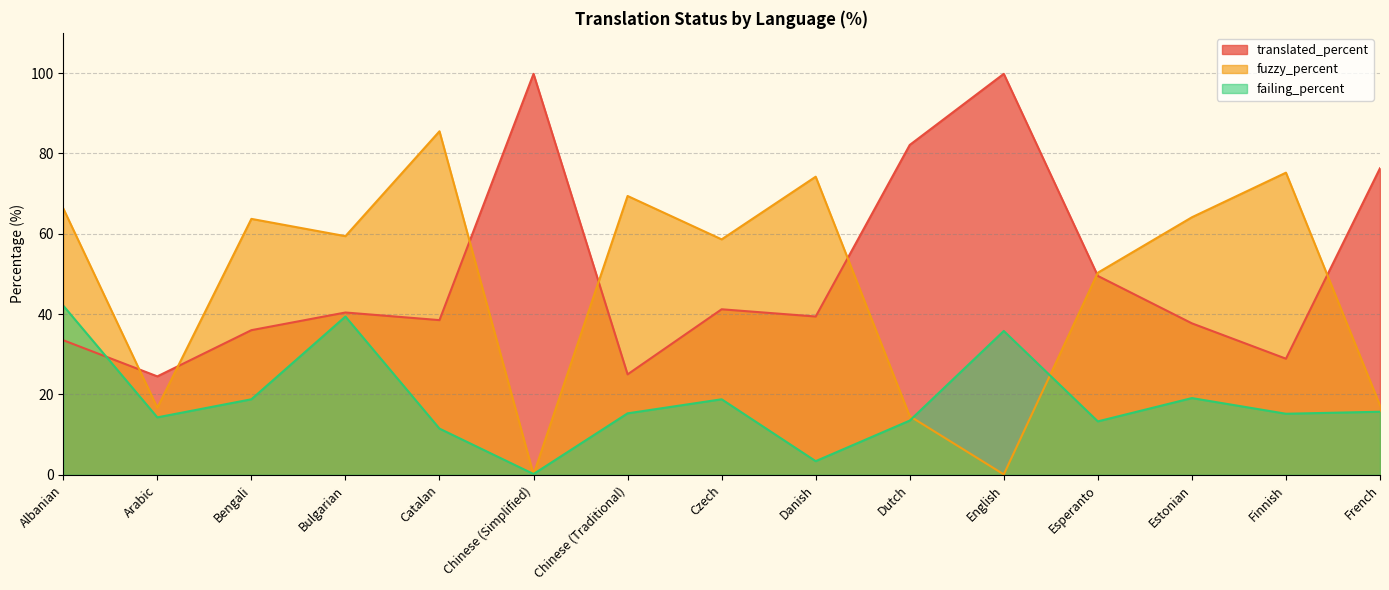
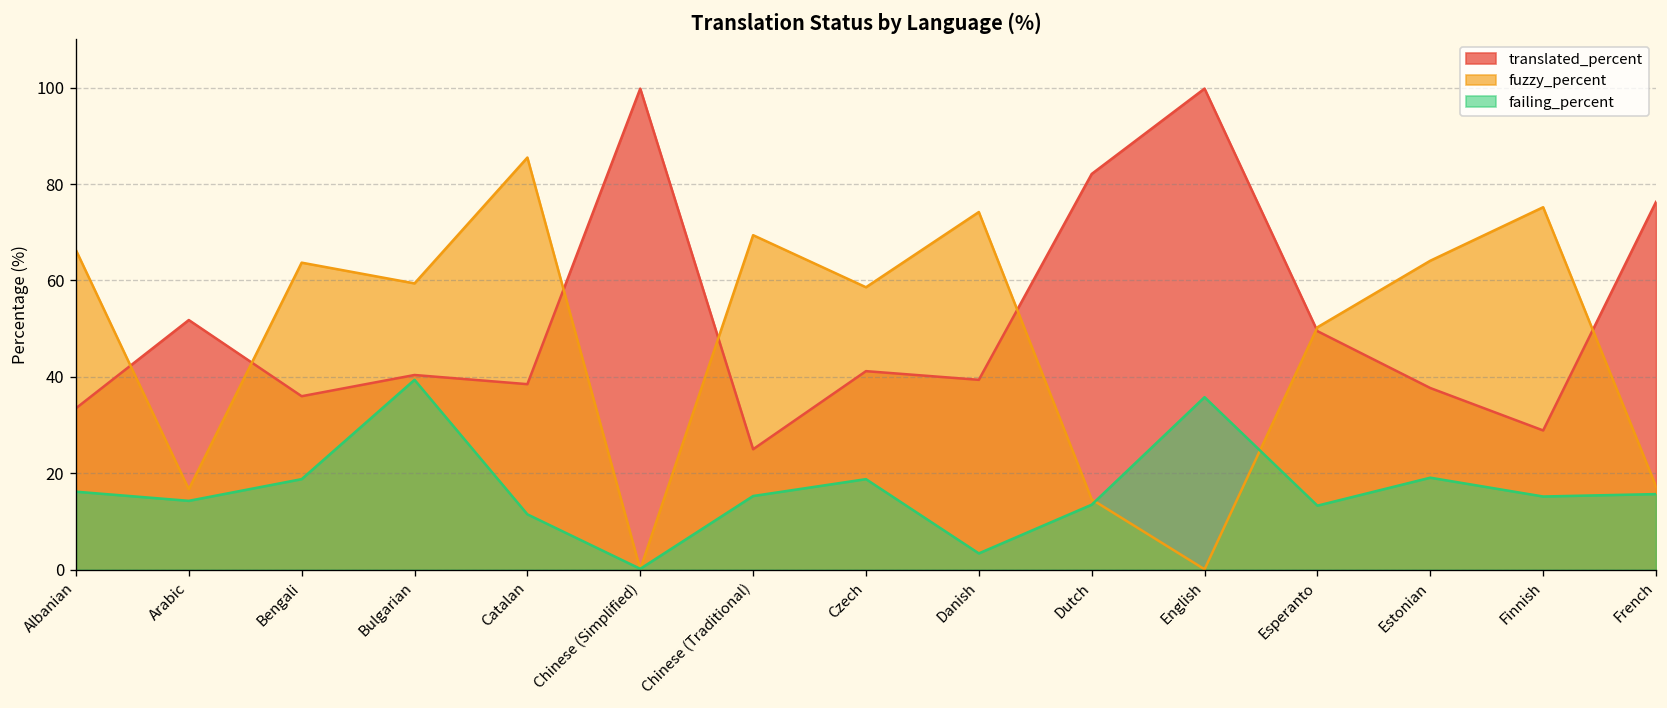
  {
    "translated_percent": {
      "Albanian": 34,
-     "Arabic": 25,
+     "Arabic": 52,
      "Bengali": 36,
      "Bulgarian": 40,
      "Catalan": 39,
      "Chinese (Simplified)": 100,
      "Chinese (Traditional)": 25,
      "Czech": 41,
      "Danish": 39,
      "Dutch": 82,
      "English": 100,
      "Esperanto": 50,
      "Estonian": 38,
      "Finnish": 29,
      "French": 76
    },
    "fuzzy_percent": {
      "Albanian": 66,
      "Arabic": 17,
      "Bengali": 64,
      "Bulgarian": 59,
      "Catalan": 86,
      "Chinese (Traditional)": 69,
      "Czech": 59,
      "Danish": 74,
      "Dutch": 15,
      "English": 0,
      "Esperanto": 50,
      "Estonian": 64,
      "Finnish": 75,
      "French": 17
    },
    "failing_percent": {
-     "Albanian": 42,
+     "Albanian": 16,
      "Arabic": 14,
      "Bengali": 19,
      "Bulgarian": 39,
      "Catalan": 12,
      "Chinese (Traditional)": 15,
      "Czech": 19,
      "Danish": 3,
      "Dutch": 14,
      "English": 36,
      "Esperanto": 13,
      "Estonian": 19,
      "Finnish": 15,
      "French": 16
    }
  }
